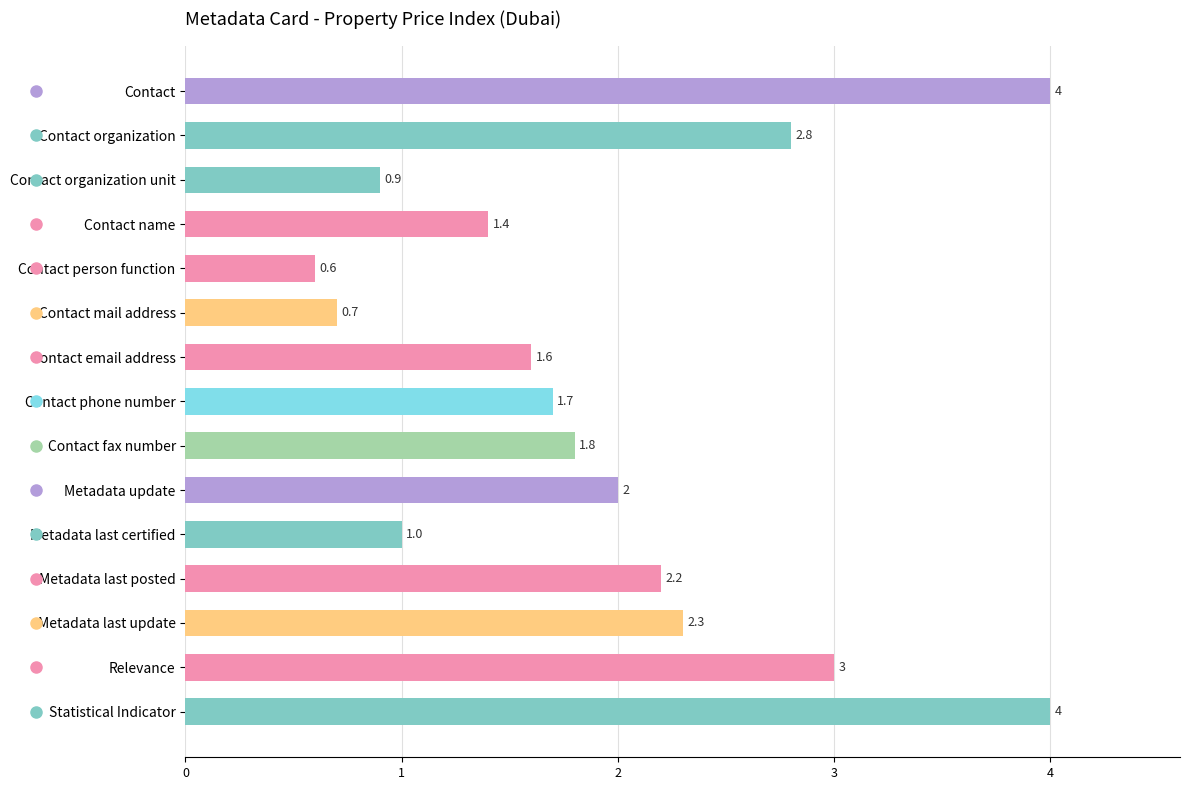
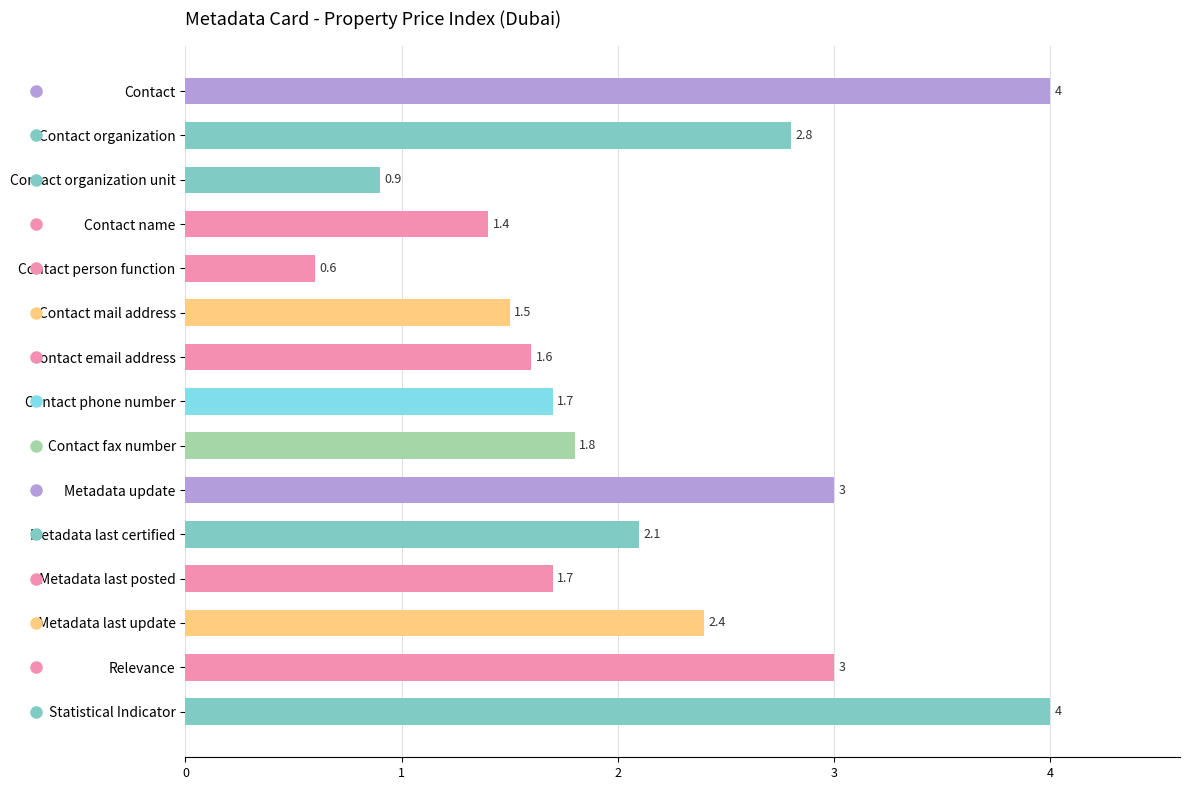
  {
    "Contact": 4,
    "Contact organization": 2.8,
    "Contact organization unit": 0.9,
    "Contact name": 1.4,
    "Contact person function": 0.6,
-   "Contact mail address": 0.7,
+   "Contact mail address": 1.5,
    "Contact email address": 1.6,
    "Contact phone number": 1.7,
    "Contact fax number": 1.8,
-   "Metadata update": 2,
-   "Metadata last certified": 1.0,
-   "Metadata last posted": 2.2,
-   "Metadata last update": 2.3,
+   "Metadata update": 3,
+   "Metadata last certified": 2.1,
+   "Metadata last posted": 1.7,
+   "Metadata last update": 2.4,
    "Relevance": 3,
    "Statistical Indicator": 4
  }
